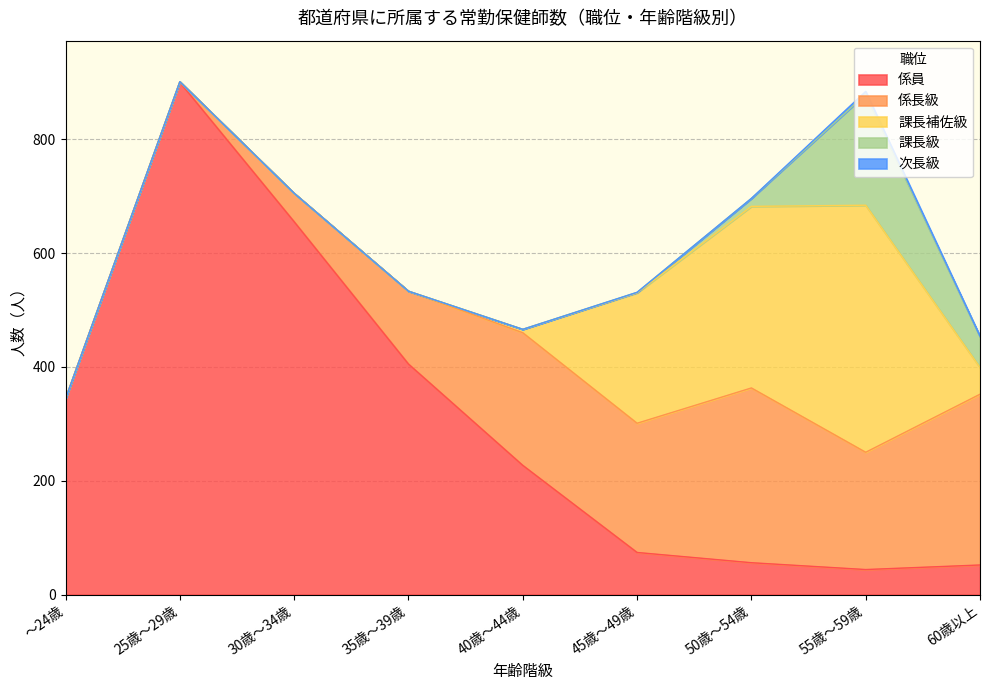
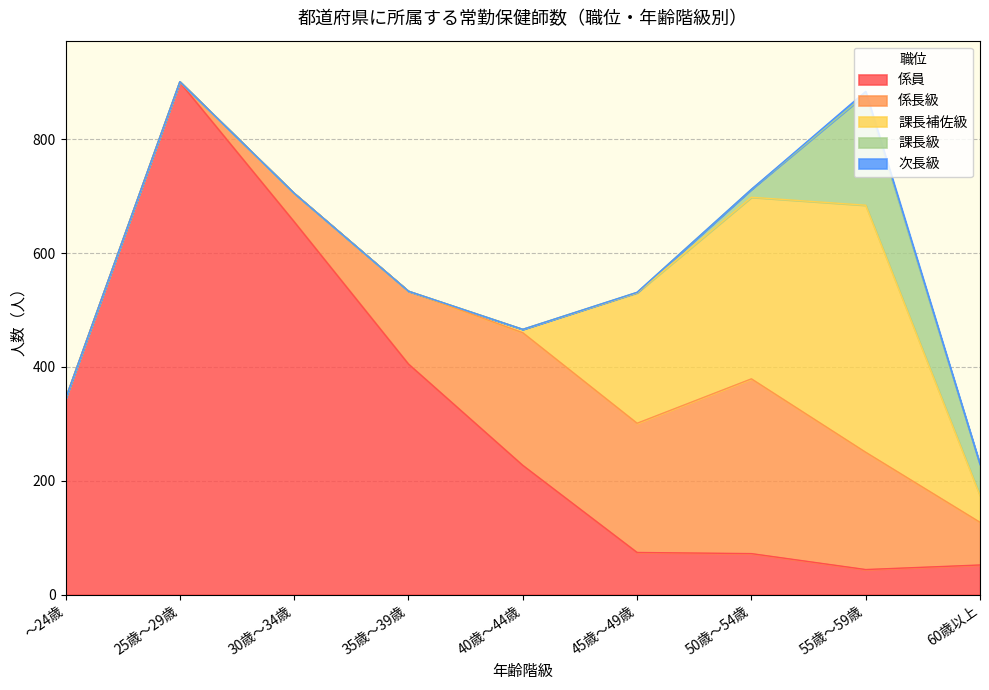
  {
    "係員": {
      "30歳～34歳": 660,
      "35歳～39歳": 410,
      "40歳～44歳": 230,
      "45歳～49歳": 70,
-     "50歳～54歳": 60,
+     "50歳～54歳": 70,
      "55歳～59歳": 40,
      "60歳以上": 50
    },
    "係長級": {
      "40歳～44歳": 230,
      "45歳～49歳": 230,
      "50歳～54歳": 310,
      "55歳～59歳": 210,
-     "60歳以上": 300
+     "60歳以上": 80
    },
    "課長補佐級": {
      "50歳～54歳": 320,
      "55歳～59歳": 430,
      "60歳以上": 50
    }
  }
